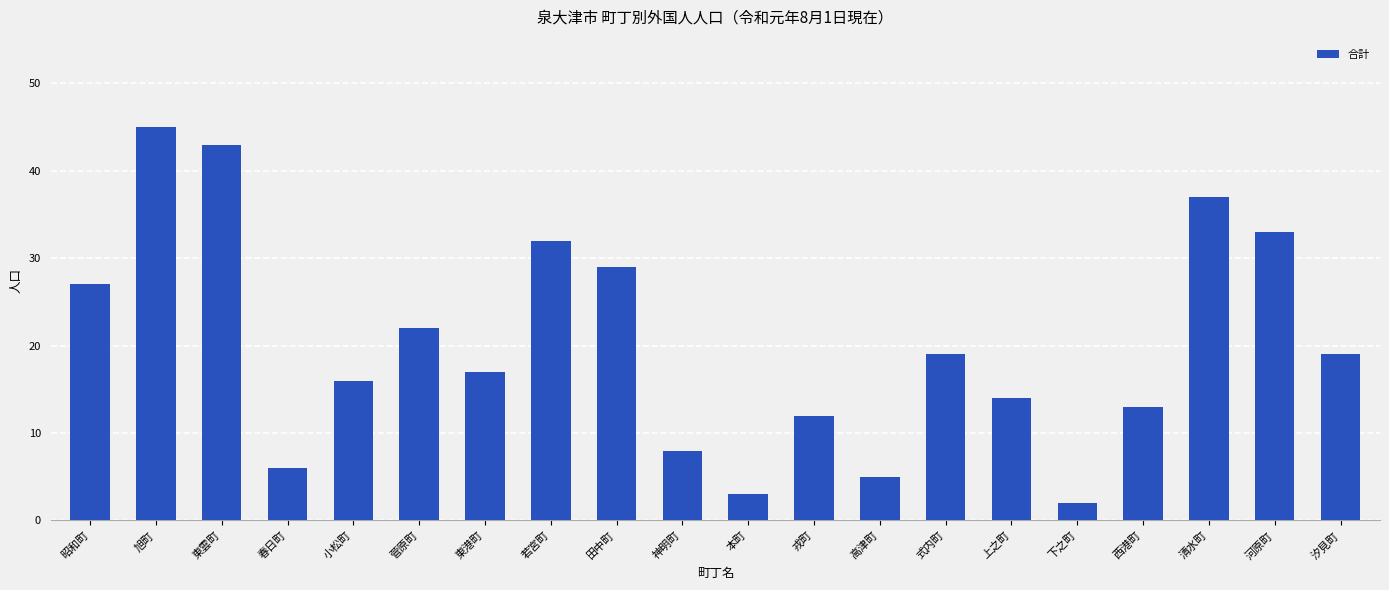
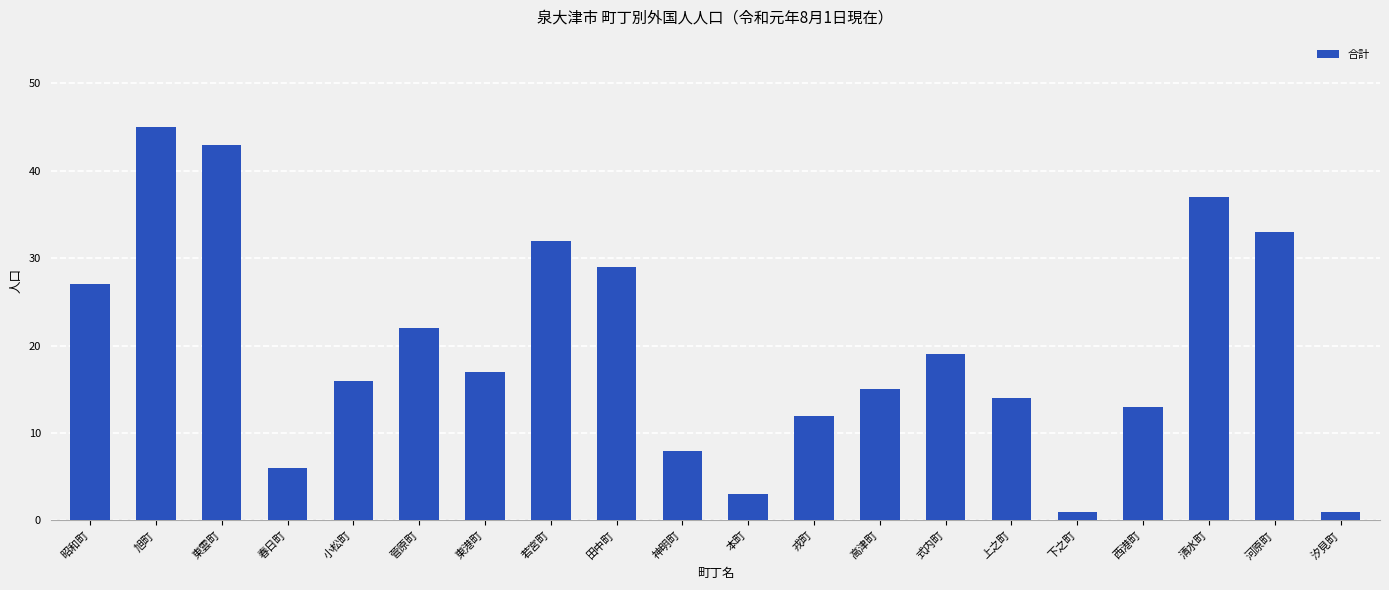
  {
    "昭和町": 27,
    "旭町": 45,
    "東雲町": 43,
    "春日町": 6,
    "小松町": 16,
    "菅原町": 22,
    "東港町": 17,
    "若宮町": 32,
    "田中町": 29,
    "神明町": 8,
    "本町": 3,
    "戎町": 12,
-   "高津町": 5,
+   "高津町": 15,
    "式内町": 19,
    "上之町": 14,
-   "下之町": 2,
+   "下之町": 1,
    "西港町": 13,
    "清水町": 37,
    "河原町": 33,
-   "汐見町": 19
+   "汐見町": 1
  }
